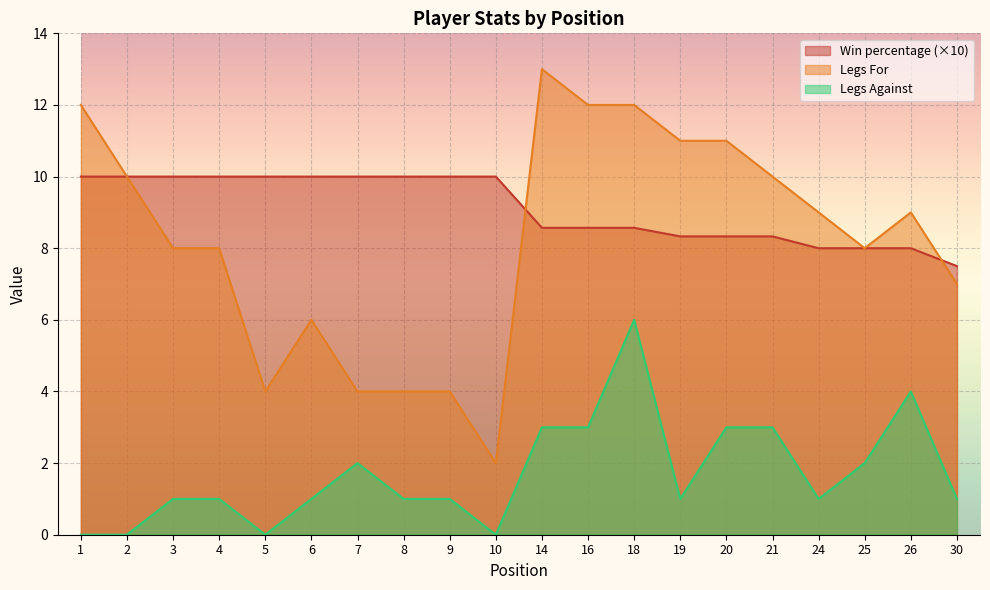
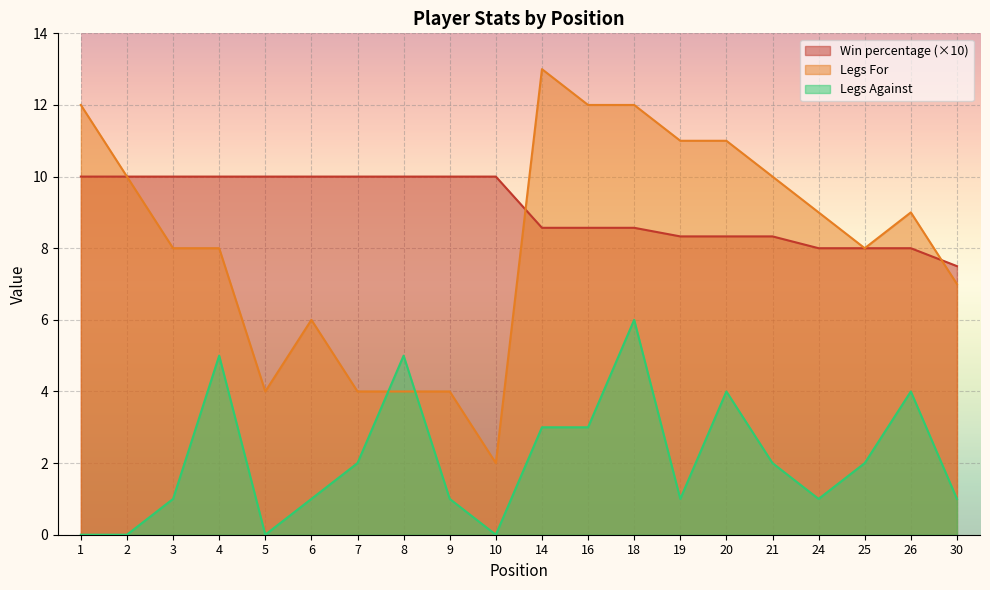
  {
    "Legs Against": {
      "1": 0,
      "2": 0,
      "3": 1,
-     "4": 1,
+     "4": 5,
      "5": 0,
      "6": 1,
      "7": 2,
-     "8": 1,
+     "8": 5,
      "9": 1,
      "10": 0,
      "14": 3,
      "16": 3,
      "18": 6,
      "19": 1,
-     "20": 3,
-     "21": 3,
+     "20": 4,
+     "21": 2,
      "24": 1,
      "25": 2,
      "26": 4,
      "30": 1
    }
  }
